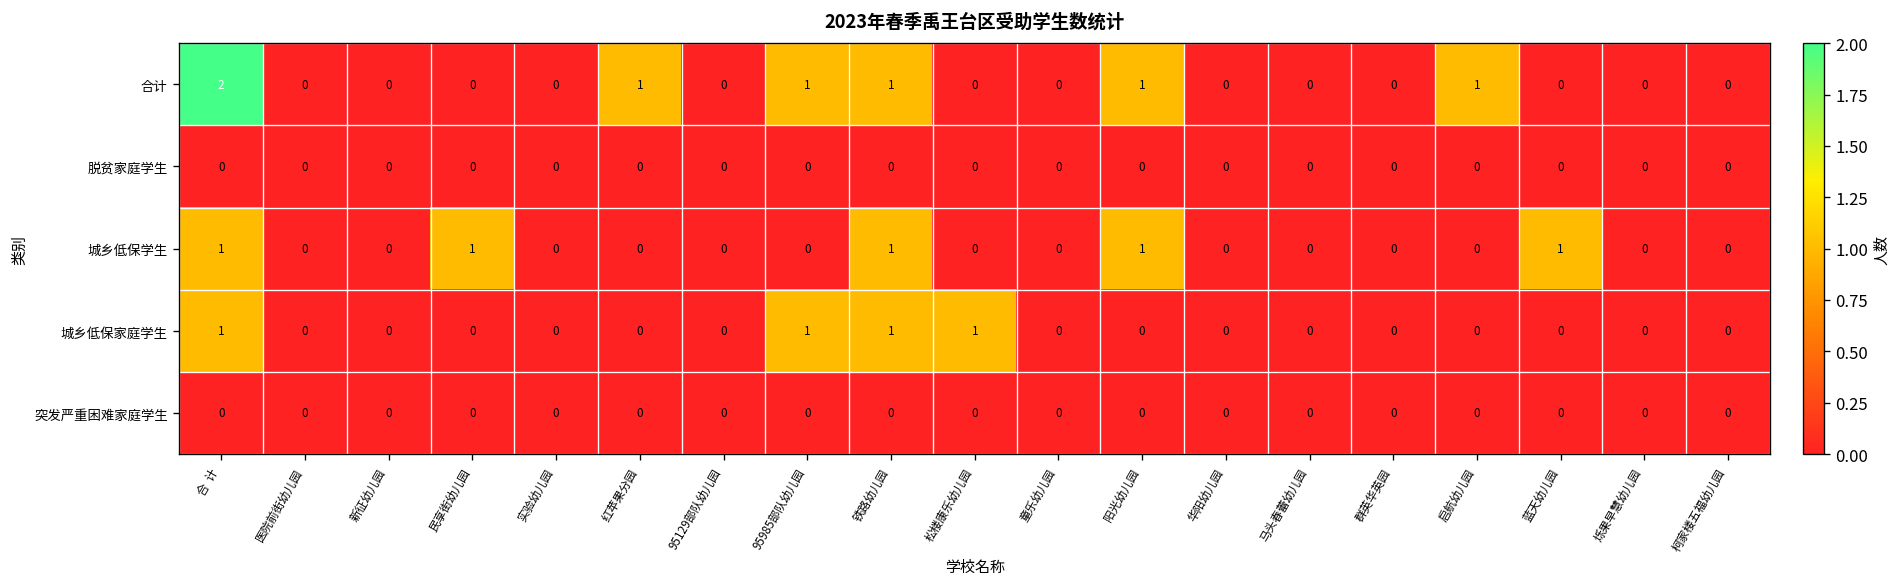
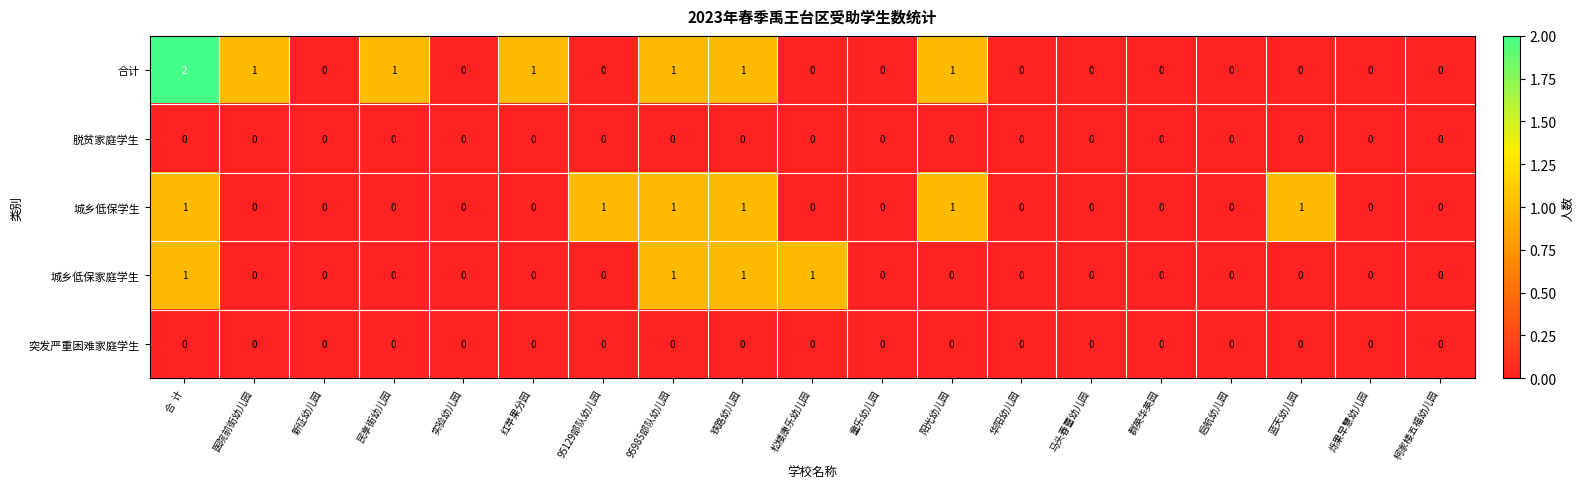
  {
    "合计": {
      "合 计": 2,
-     "医院前街幼儿园": 0,
+     "医院前街幼儿园": 1,
      "新征幼儿园": 0,
-     "民享街幼儿园": 0,
+     "民享街幼儿园": 1,
      "实验幼儿园": 0,
      "红苹果分园": 1,
      "95129部队幼儿园": 0,
      "95985部队幼儿园": 1,
      "铁路幼儿园": 1,
      "松楼康乐幼儿园": 0,
      "童乐幼儿园": 0,
      "阳光幼儿园": 1,
      "华阳幼儿园": 0,
      "马头春蕾幼儿园": 0,
      "群英华英园": 0,
-     "启航幼儿园": 1,
+     "启航幼儿园": 0,
      "蓝天幼儿园": 0,
      "烁果早慧幼儿园": 0,
      "柯家楼五福幼儿园": 0
    },
    "脱贫家庭学生": {
      "合 计": 0,
      "医院前街幼儿园": 0,
      "新征幼儿园": 0,
      "民享街幼儿园": 0,
      "实验幼儿园": 0,
      "红苹果分园": 0,
      "95129部队幼儿园": 0,
      "95985部队幼儿园": 0,
      "铁路幼儿园": 0,
      "松楼康乐幼儿园": 0,
      "童乐幼儿园": 0,
      "阳光幼儿园": 0,
      "华阳幼儿园": 0,
      "马头春蕾幼儿园": 0,
      "群英华英园": 0,
      "启航幼儿园": 0,
      "蓝天幼儿园": 0,
      "烁果早慧幼儿园": 0,
      "柯家楼五福幼儿园": 0
    },
    "城乡低保学生": {
      "合 计": 1,
      "医院前街幼儿园": 0,
      "新征幼儿园": 0,
-     "民享街幼儿园": 1,
+     "民享街幼儿园": 0,
      "实验幼儿园": 0,
      "红苹果分园": 0,
-     "95129部队幼儿园": 0,
-     "95985部队幼儿园": 0,
+     "95129部队幼儿园": 1,
+     "95985部队幼儿园": 1,
      "铁路幼儿园": 1,
      "松楼康乐幼儿园": 0,
      "童乐幼儿园": 0,
      "阳光幼儿园": 1,
      "华阳幼儿园": 0,
      "马头春蕾幼儿园": 0,
      "群英华英园": 0,
      "启航幼儿园": 0,
      "蓝天幼儿园": 1,
      "烁果早慧幼儿园": 0,
      "柯家楼五福幼儿园": 0
    },
    "城乡低保家庭学生": {
      "合 计": 1,
      "医院前街幼儿园": 0,
      "新征幼儿园": 0,
      "民享街幼儿园": 0,
      "实验幼儿园": 0,
      "红苹果分园": 0,
      "95129部队幼儿园": 0,
      "95985部队幼儿园": 1,
      "铁路幼儿园": 1,
      "松楼康乐幼儿园": 1,
      "童乐幼儿园": 0,
      "阳光幼儿园": 0,
      "华阳幼儿园": 0,
      "马头春蕾幼儿园": 0,
      "群英华英园": 0,
      "启航幼儿园": 0,
      "蓝天幼儿园": 0,
      "烁果早慧幼儿园": 0,
      "柯家楼五福幼儿园": 0
    },
    "突发严重困难家庭学生": {
      "合 计": 0,
      "医院前街幼儿园": 0,
      "新征幼儿园": 0,
      "民享街幼儿园": 0,
      "实验幼儿园": 0,
      "红苹果分园": 0,
      "95129部队幼儿园": 0,
      "95985部队幼儿园": 0,
      "铁路幼儿园": 0,
      "松楼康乐幼儿园": 0,
      "童乐幼儿园": 0,
      "阳光幼儿园": 0,
      "华阳幼儿园": 0,
      "马头春蕾幼儿园": 0,
      "群英华英园": 0,
      "启航幼儿园": 0,
      "蓝天幼儿园": 0,
      "烁果早慧幼儿园": 0,
      "柯家楼五福幼儿园": 0
    }
  }
